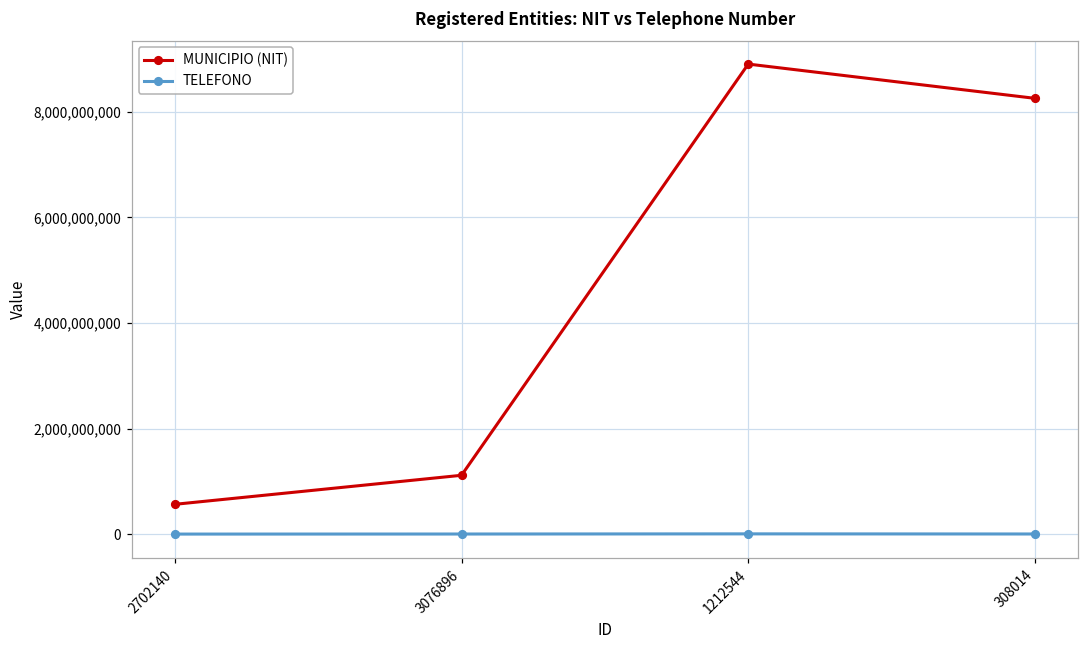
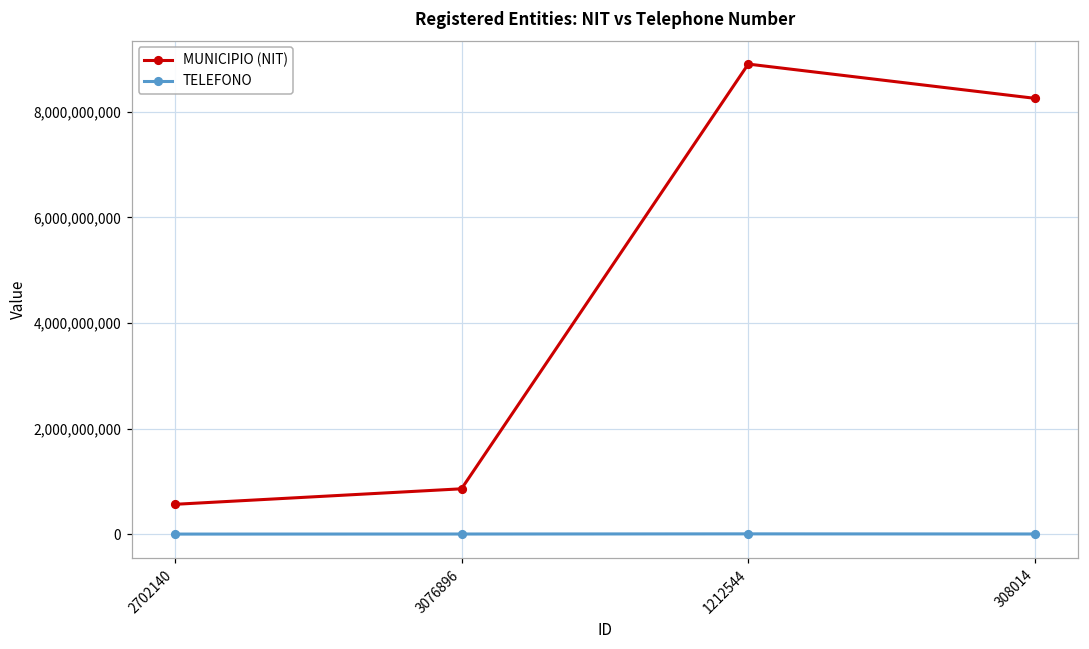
  {
    "MUNICIPIO (NIT)": {
      "2702140": "600,000,000",
-     "3076896": "1,100,000,000",
+     "3076896": "900,000,000",
      "1212544": "8,900,000,000",
      "308014": "8,300,000,000"
    },
    "TELEFONO": {
      "2702140": "0",
      "3076896": "0",
      "1212544": "0",
      "308014": "0"
    }
  }
